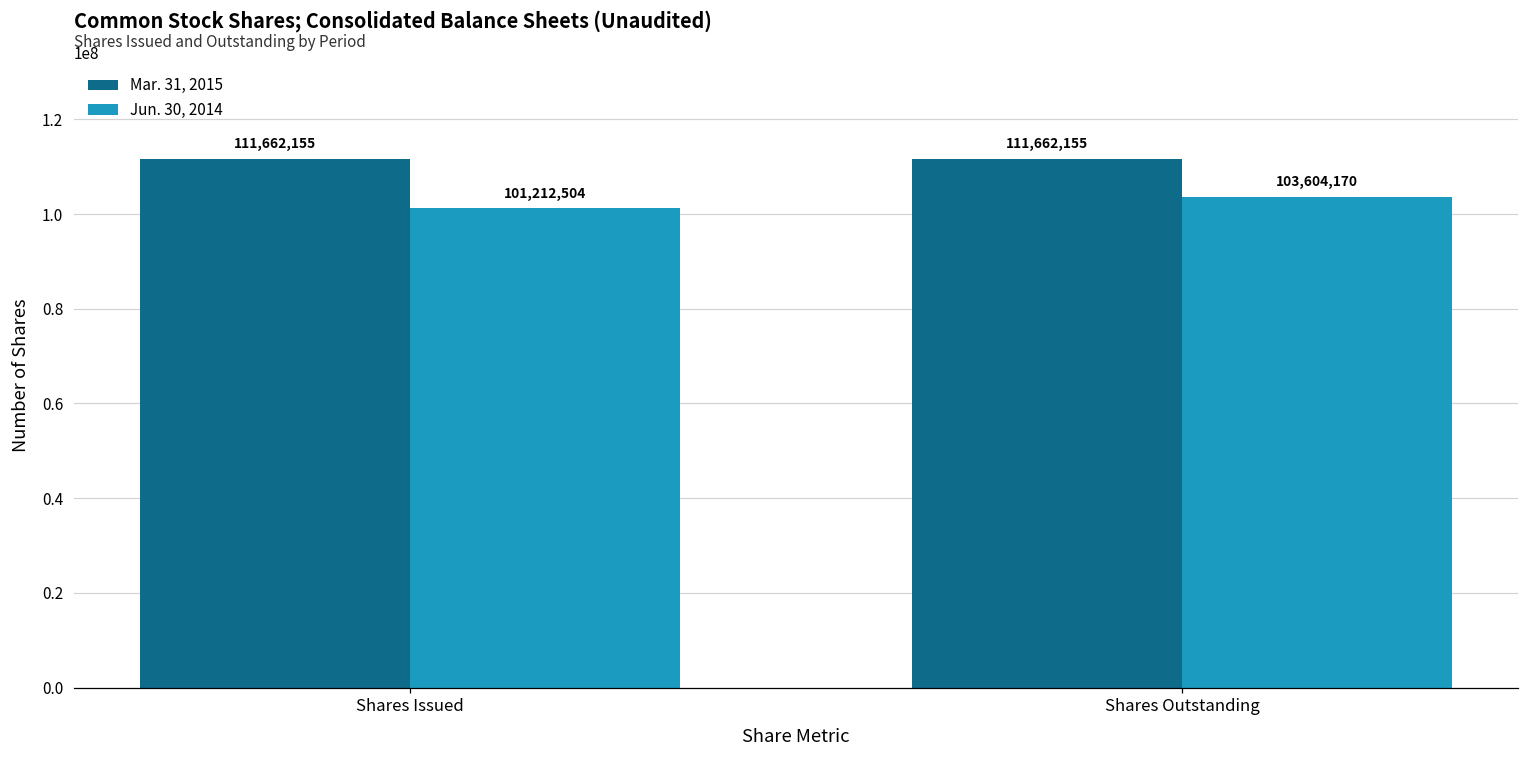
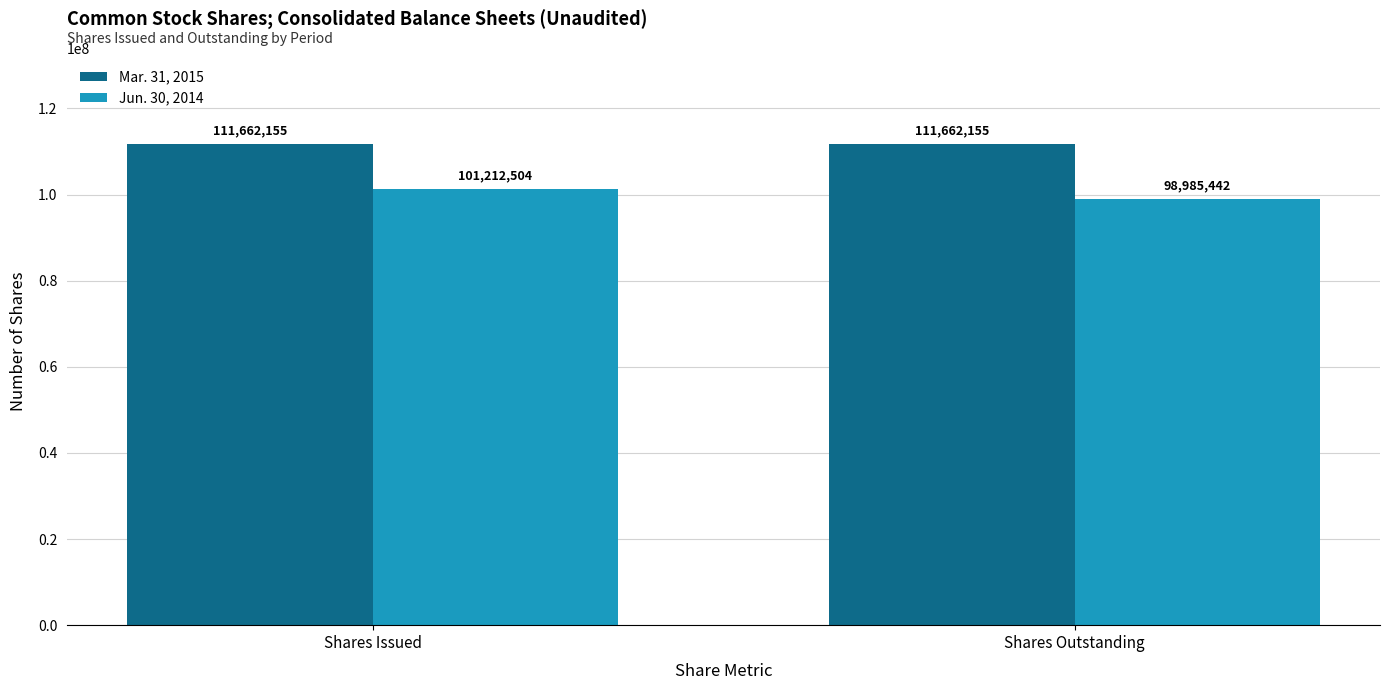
  {
    "Mar. 31, 2015": {
      "Shares Issued": "111,662,155",
      "Shares Outstanding": "111,662,155"
    },
    "Jun. 30, 2014": {
      "Shares Issued": "101,212,504",
-     "Shares Outstanding": "103,604,170"
+     "Shares Outstanding": "98,985,442"
    }
  }
